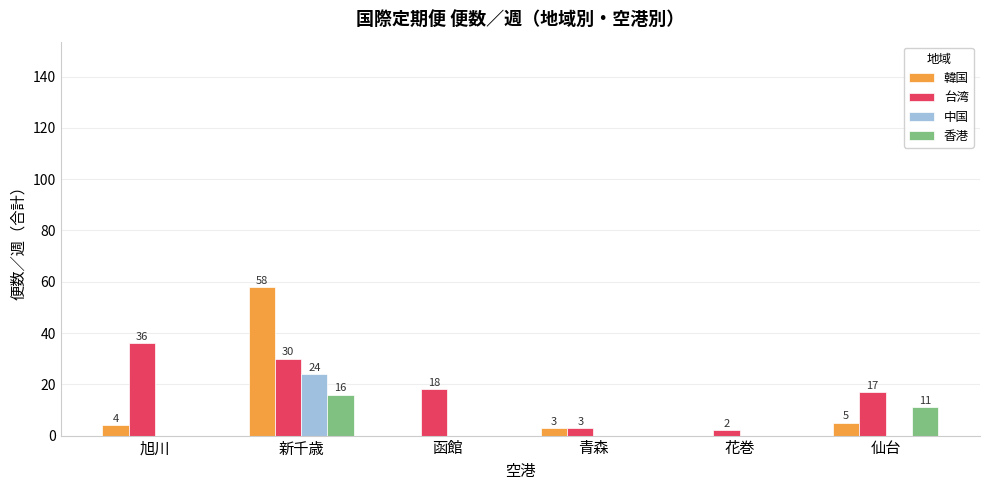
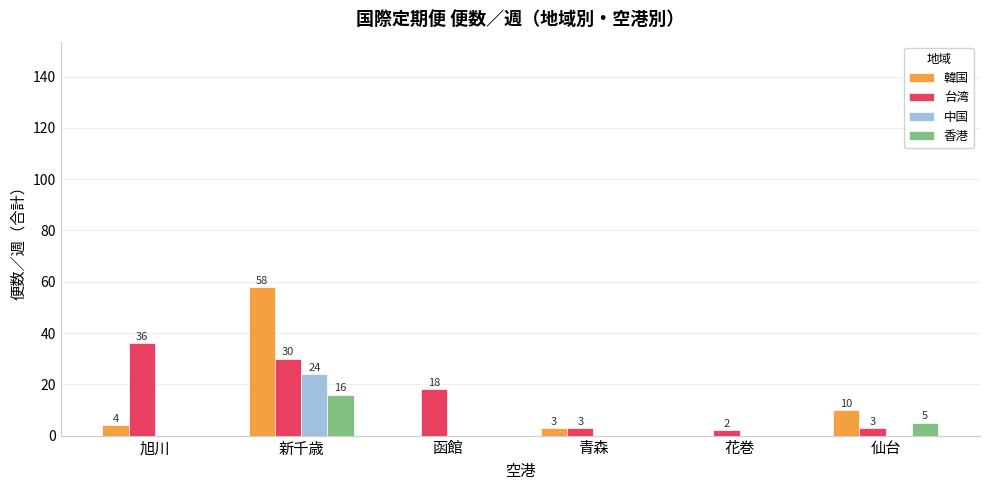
  {
    "韓国": {
      "旭川": 4,
      "新千歳": 58,
      "青森": 3,
-     "仙台": 5
+     "仙台": 10
    },
    "台湾": {
      "旭川": 36,
      "新千歳": 30,
      "函館": 18,
      "青森": 3,
      "花巻": 2,
-     "仙台": 17
+     "仙台": 3
    },
    "中国": {
      "新千歳": 24
    },
    "香港": {
      "新千歳": 16,
-     "仙台": 11
+     "仙台": 5
    }
  }
